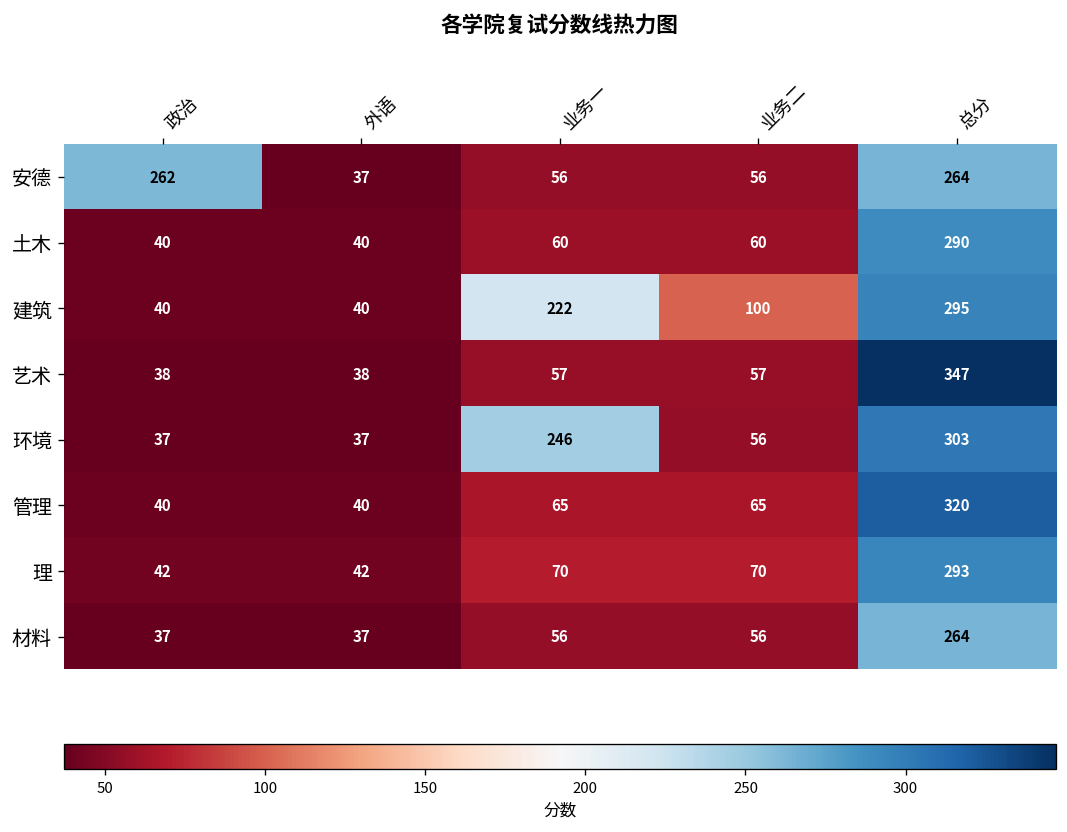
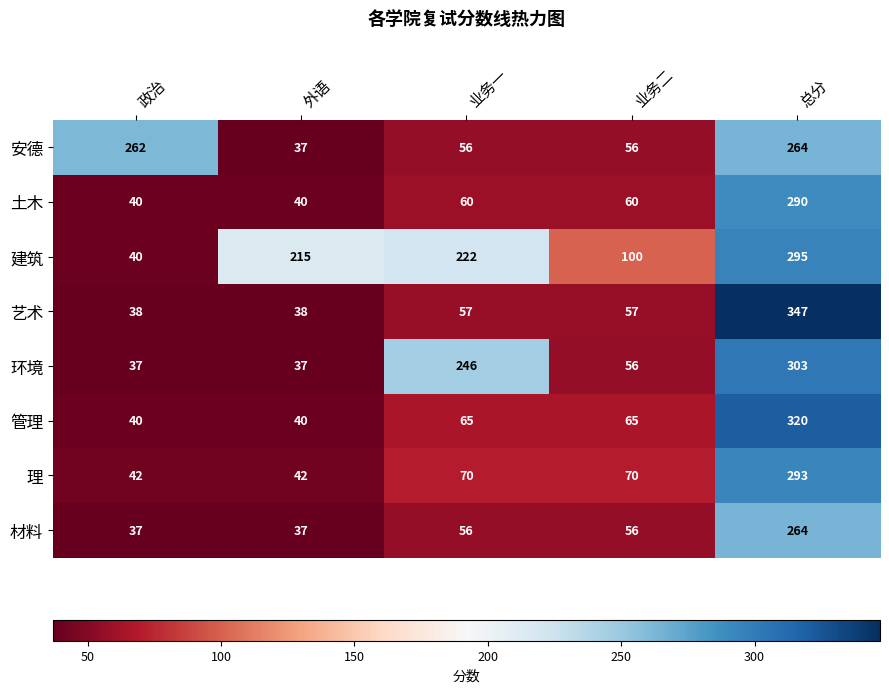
  {
    "安德": {
      "政治": 262,
      "外语": 37,
      "业务一": 56,
      "业务二": 56,
      "总分": 264
    },
    "土木": {
      "政治": 40,
      "外语": 40,
      "业务一": 60,
      "业务二": 60,
      "总分": 290
    },
    "建筑": {
      "政治": 40,
-     "外语": 40,
+     "外语": 215,
      "业务一": 222,
      "业务二": 100,
      "总分": 295
    },
    "艺术": {
      "政治": 38,
      "外语": 38,
      "业务一": 57,
      "业务二": 57,
      "总分": 347
    },
    "环境": {
      "政治": 37,
      "外语": 37,
      "业务一": 246,
      "业务二": 56,
      "总分": 303
    },
    "管理": {
      "政治": 40,
      "外语": 40,
      "业务一": 65,
      "业务二": 65,
      "总分": 320
    },
    "理": {
      "政治": 42,
      "外语": 42,
      "业务一": 70,
      "业务二": 70,
      "总分": 293
    },
    "材料": {
      "政治": 37,
      "外语": 37,
      "业务一": 56,
      "业务二": 56,
      "总分": 264
    }
  }
